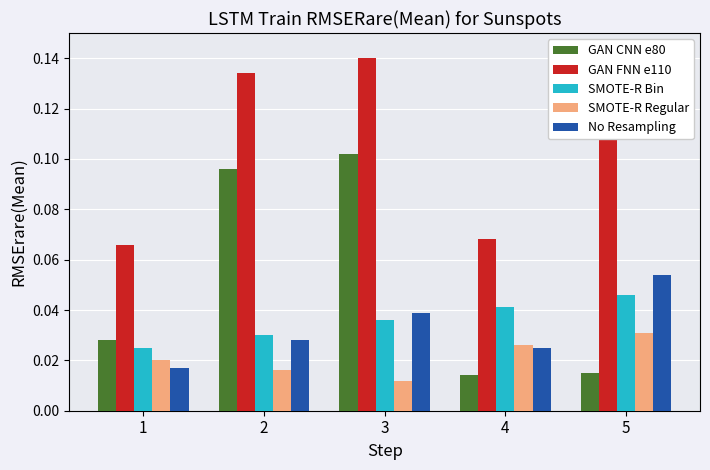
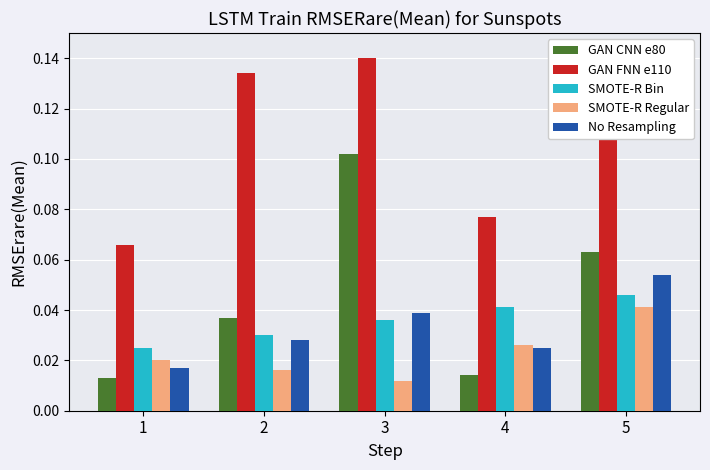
  {
    "GAN CNN e80": {
-     "1": 0.028,
-     "2": 0.096,
+     "1": 0.013,
+     "2": 0.037,
      "3": 0.102,
      "4": 0.014,
-     "5": 0.015
+     "5": 0.063
    },
    "GAN FNN e110": {
      "1": 0.066,
      "2": 0.134,
      "3": 0.140,
-     "4": 0.068
+     "4": 0.077
    },
    "SMOTE-R Bin": {
      "1": 0.025,
      "2": 0.030,
      "3": 0.036,
      "4": 0.041,
      "5": 0.046
    },
    "SMOTE-R Regular": {
      "1": 0.020,
      "2": 0.016,
      "3": 0.012,
      "4": 0.026,
-     "5": 0.031
+     "5": 0.041
    },
    "No Resampling": {
      "1": 0.017,
      "2": 0.028,
      "3": 0.039,
      "4": 0.025,
      "5": 0.054
    }
  }
